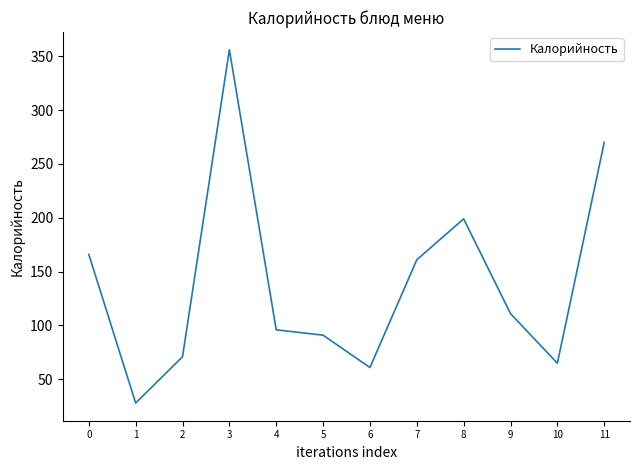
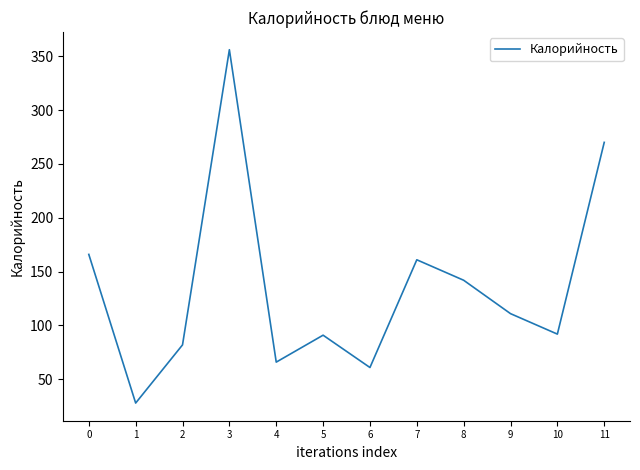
  {
    "0": 166,
    "1": 28,
-   "2": 71,
+   "2": 82,
    "3": 356,
-   "4": 96,
+   "4": 66,
    "5": 91,
    "6": 61,
    "7": 161,
-   "8": 199,
+   "8": 142,
    "9": 111,
-   "10": 65,
+   "10": 92,
    "11": 270
  }
